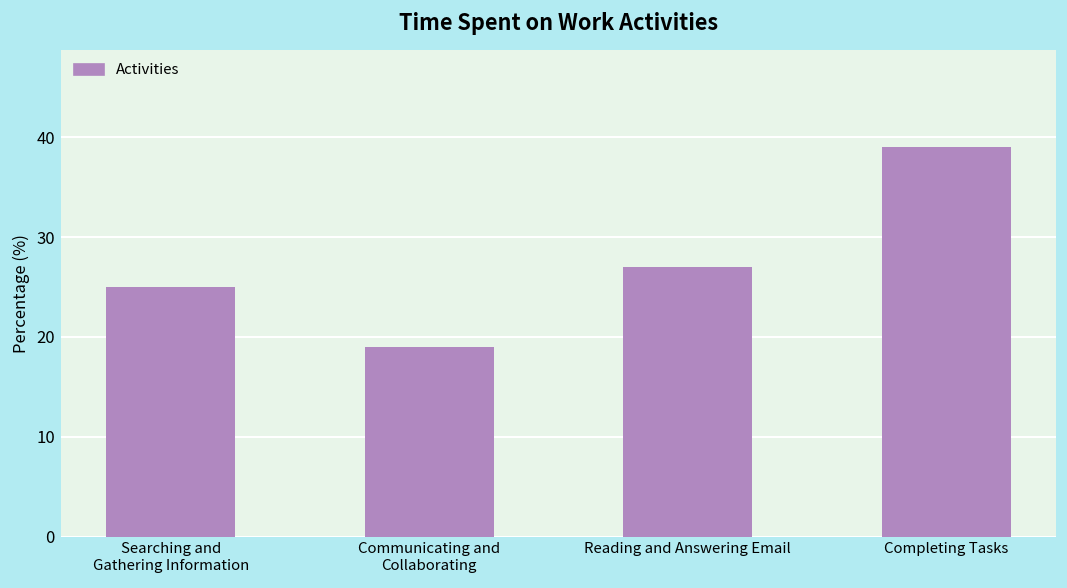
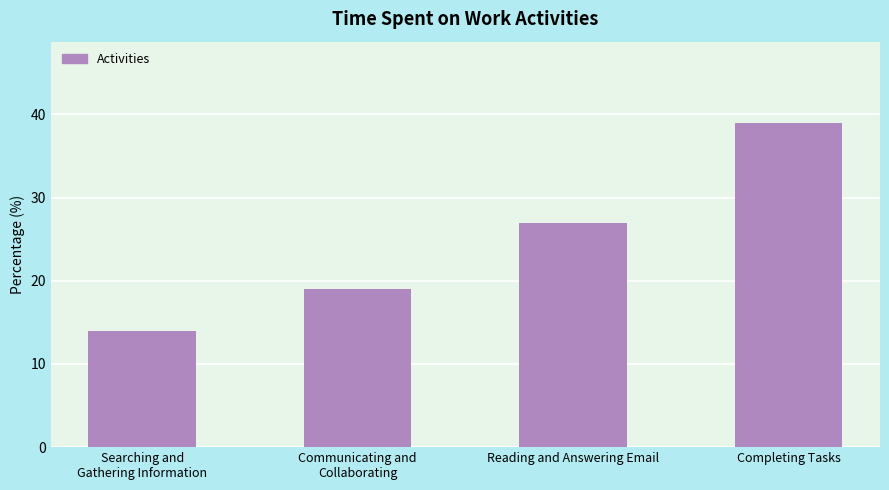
  {
-   "Searching and Gathering Information": 25,
+   "Searching and Gathering Information": 14,
    "Communicating and Collaborating": 19,
    "Reading and Answering Email": 27,
    "Completing Tasks": 39
  }
